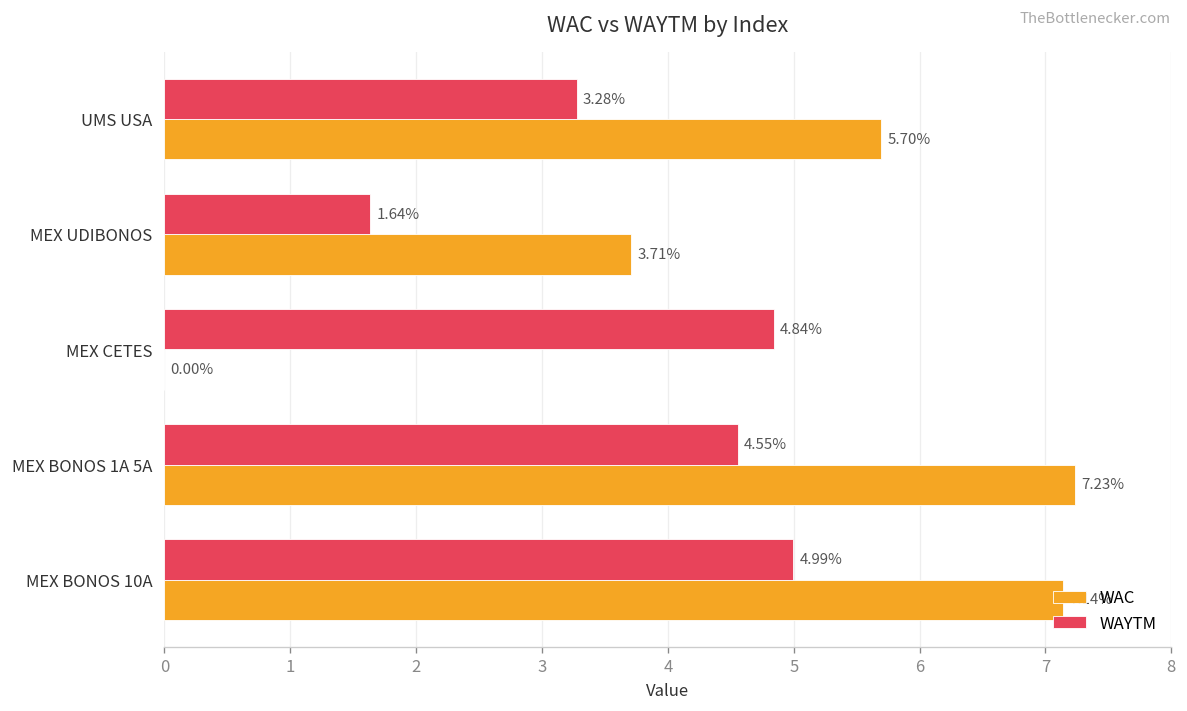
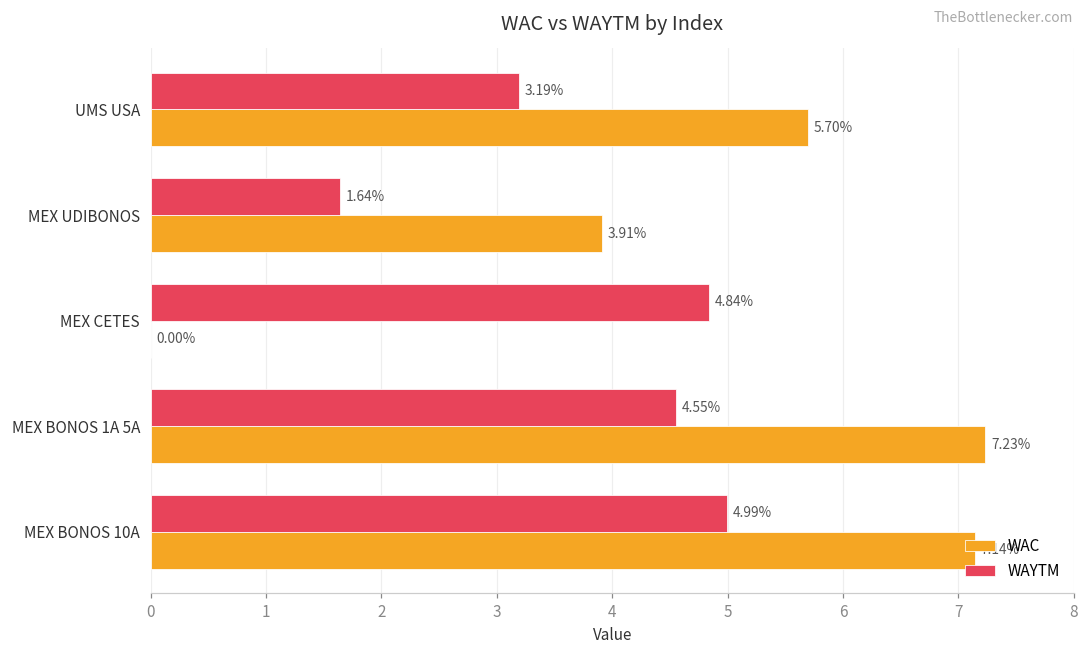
  {
    "WAC": {
      "UMS USA": "5.70%",
-     "MEX UDIBONOS": "3.71%",
+     "MEX UDIBONOS": "3.91%",
      "MEX CETES": "0.00%",
      "MEX BONOS 1A 5A": "7.23%",
      "MEX BONOS 10A": "7.14%"
    },
    "WAYTM": {
-     "UMS USA": "3.28%",
+     "UMS USA": "3.19%",
      "MEX UDIBONOS": "1.64%",
      "MEX CETES": "4.84%",
      "MEX BONOS 1A 5A": "4.55%",
      "MEX BONOS 10A": "4.99%"
    }
  }
